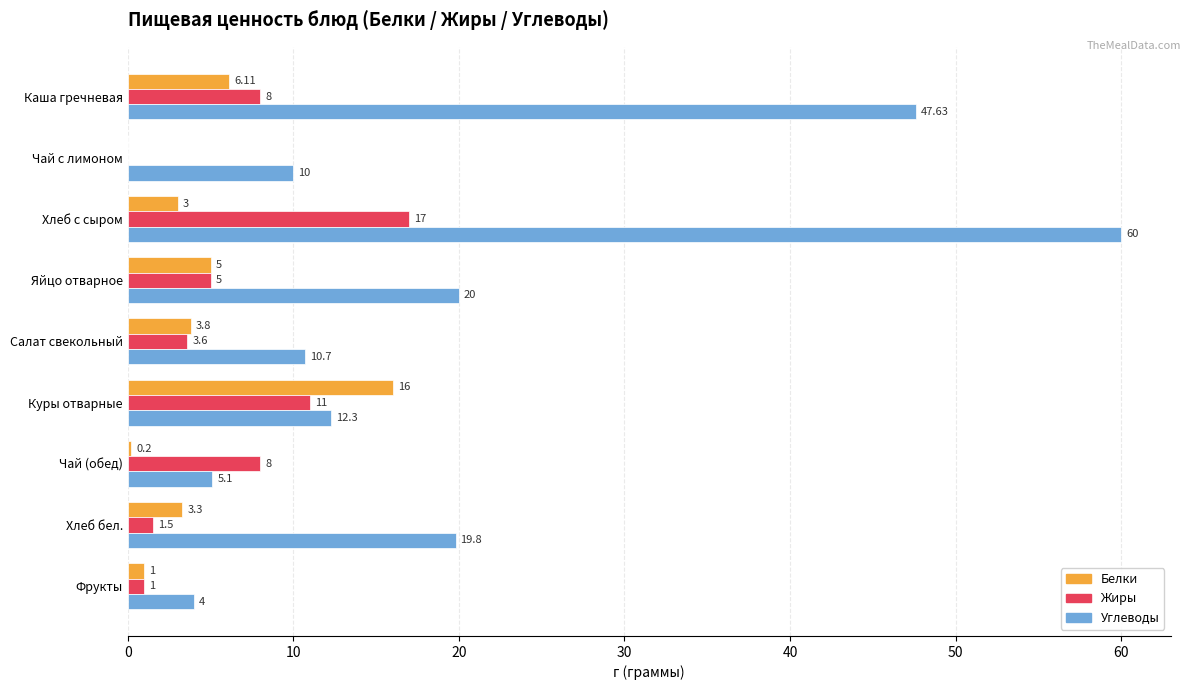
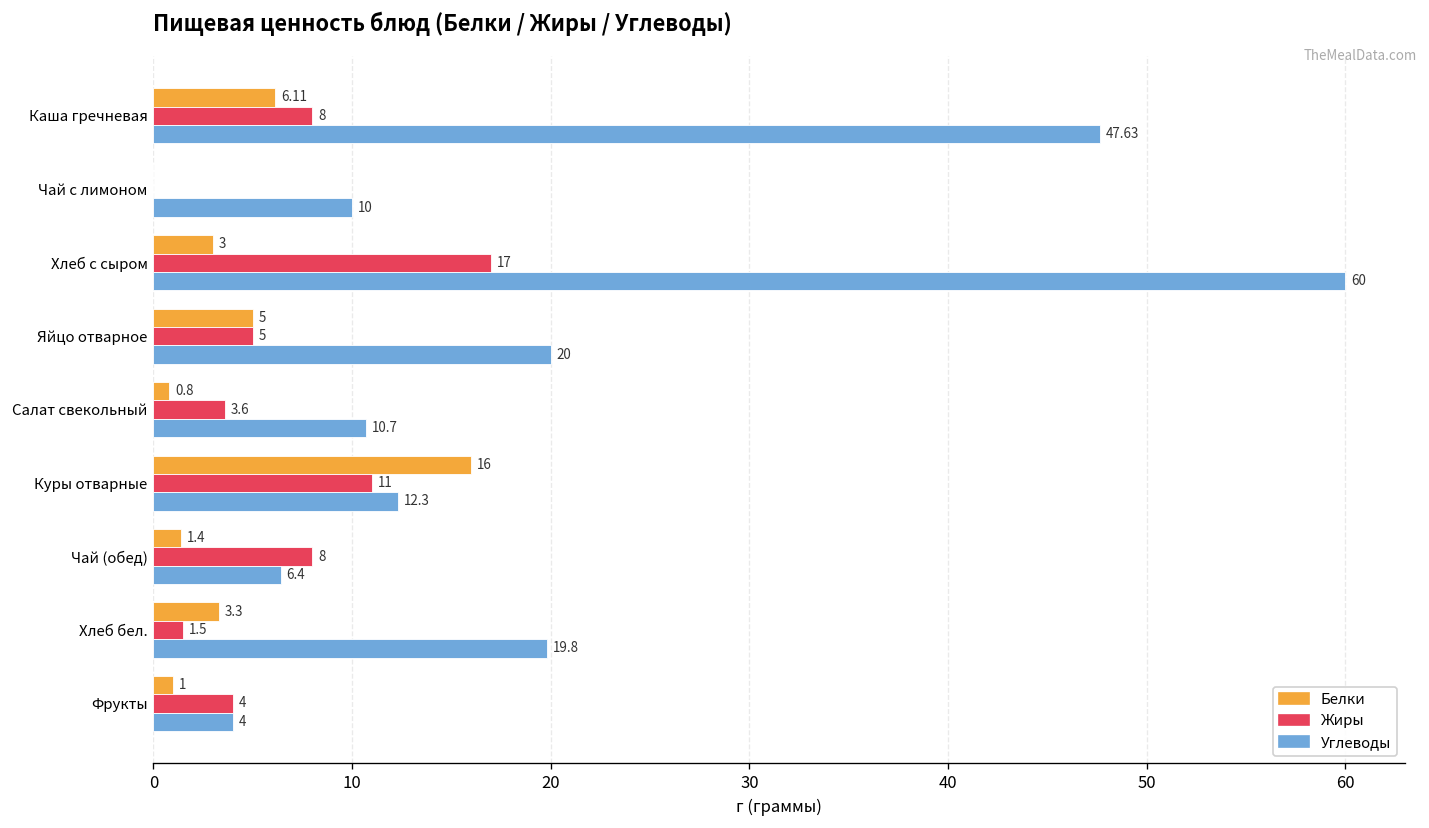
  {
    "Белки": {
      "Каша гречневая": 6.11,
      "Хлеб с сыром": 3,
      "Яйцо отварное": 5,
-     "Салат свекольный": 3.8,
+     "Салат свекольный": 0.8,
      "Куры отварные": 16,
-     "Чай (обед)": 0.2,
+     "Чай (обед)": 1.4,
      "Хлеб бел.": 3.3,
      "Фрукты": 1
    },
    "Жиры": {
      "Каша гречневая": 8,
      "Хлеб с сыром": 17,
      "Яйцо отварное": 5,
      "Салат свекольный": 3.6,
      "Куры отварные": 11,
      "Чай (обед)": 8,
      "Хлеб бел.": 1.5,
-     "Фрукты": 1
+     "Фрукты": 4
    },
    "Углеводы": {
      "Каша гречневая": 47.63,
      "Чай с лимоном": 10,
      "Хлеб с сыром": 60,
      "Яйцо отварное": 20,
      "Салат свекольный": 10.7,
      "Куры отварные": 12.3,
-     "Чай (обед)": 5.1,
+     "Чай (обед)": 6.4,
      "Хлеб бел.": 19.8,
      "Фрукты": 4
    }
  }
